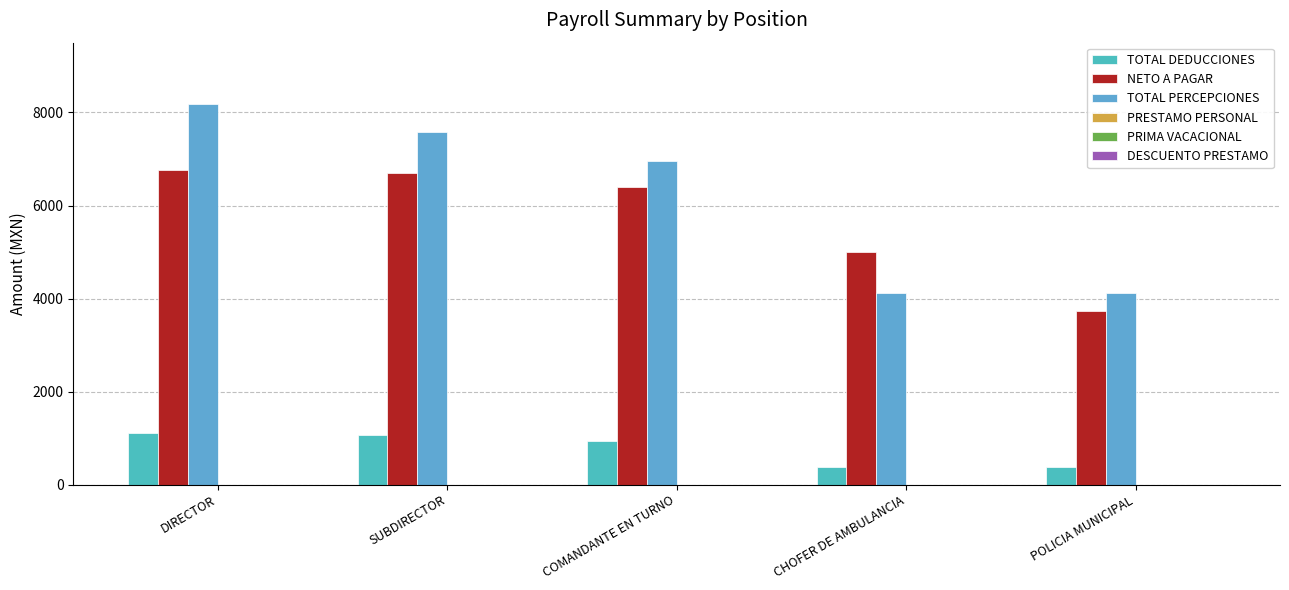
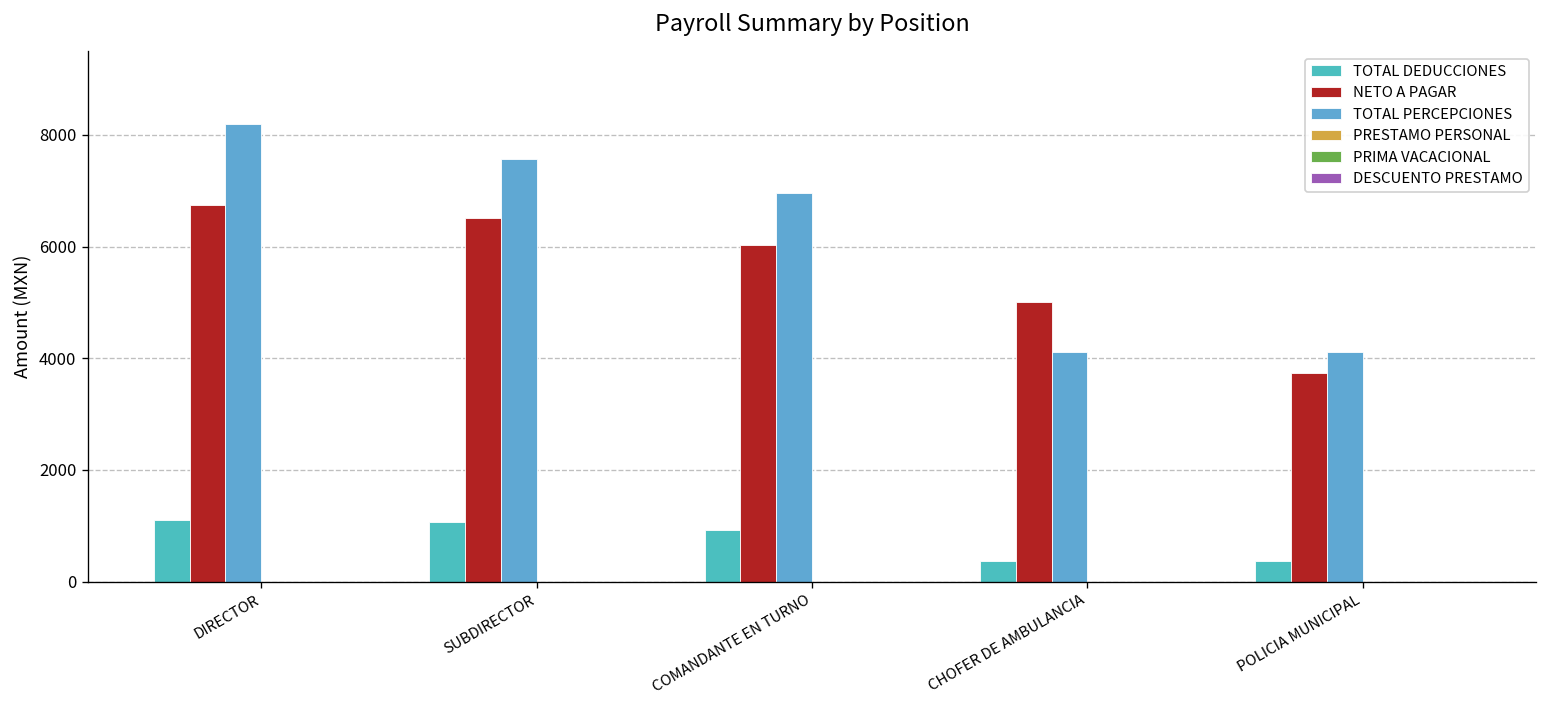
  {
    "NETO A PAGAR": {
      "DIRECTOR": 6800,
-     "SUBDIRECTOR": 6700,
-     "COMANDANTE EN TURNO": 6400,
+     "SUBDIRECTOR": 6500,
+     "COMANDANTE EN TURNO": 6000,
      "CHOFER DE AMBULANCIA": 5000,
      "POLICIA MUNICIPAL": 3700
    },
    "PRESTAMO PERSONAL": {
      "DIRECTOR": 0,
      "SUBDIRECTOR": 0,
      "COMANDANTE EN TURNO": 0,
      "CHOFER DE AMBULANCIA": 0,
      "POLICIA MUNICIPAL": 0
    },
    "PRIMA VACACIONAL": {
      "DIRECTOR": 0,
      "SUBDIRECTOR": 0,
      "COMANDANTE EN TURNO": 0,
      "CHOFER DE AMBULANCIA": 0,
      "POLICIA MUNICIPAL": 0
    },
    "DESCUENTO PRESTAMO": {
      "DIRECTOR": 0,
      "SUBDIRECTOR": 0,
      "COMANDANTE EN TURNO": 0,
      "CHOFER DE AMBULANCIA": 0,
      "POLICIA MUNICIPAL": 0
    }
  }
